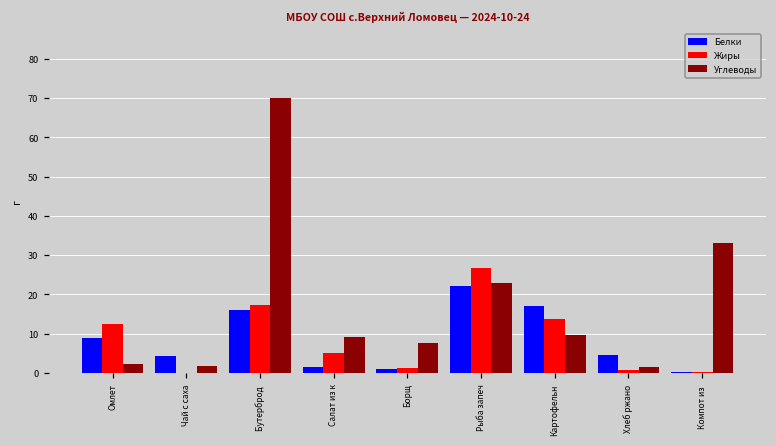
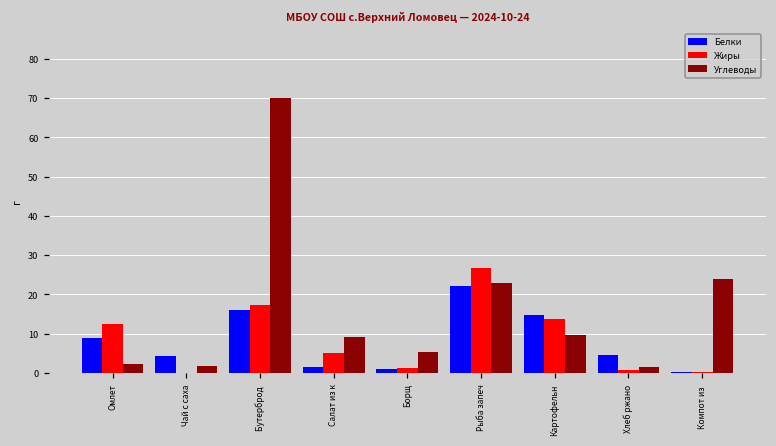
  {
    "Белки": {
      "Омлет": 9,
      "Чай с саха": 4,
      "Бутерброд": 16,
      "Салат из к": 1,
      "Борщ": 1,
      "Рыба запеч": 22,
-     "Картофельн": 17,
+     "Картофельн": 15,
      "Хлеб ржано": 5
    },
    "Жиры": {
      "Омлет": 13,
      "Бутерброд": 17,
      "Салат из к": 5,
      "Борщ": 1,
      "Рыба запеч": 27,
      "Картофельн": 14,
      "Хлеб ржано": 1
    },
    "Углеводы": {
      "Омлет": 2,
      "Чай с саха": 2,
      "Бутерброд": 70,
      "Салат из к": 9,
-     "Борщ": 8,
+     "Борщ": 5,
      "Рыба запеч": 23,
      "Картофельн": 10,
      "Хлеб ржано": 2,
-     "Компот из": 33
+     "Компот из": 24
    }
  }
